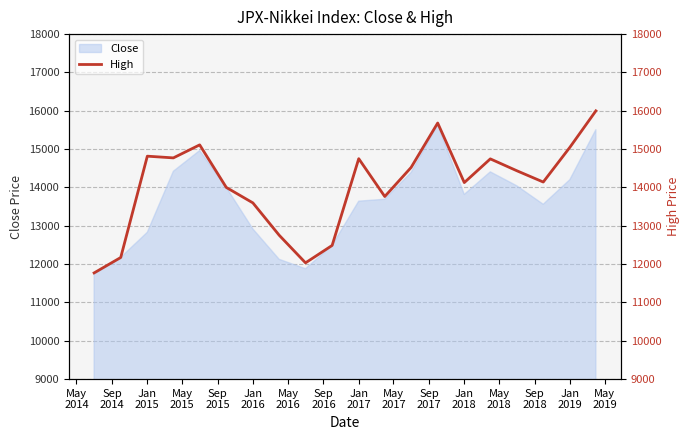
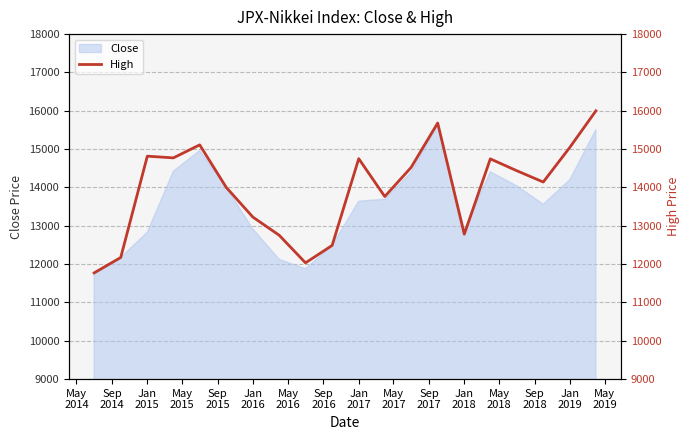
  {
    "Close": {
      "Jan 2015": 12800,
      "Jan 2016": 12900,
      "Jan 2017": 13600,
-     "Jan 2018": 13800,
+     "Jan 2018": 12900,
      "Jan 2019": 14200
    },
    "High": {
      "Jan 2015": 14800,
-     "Jan 2016": 13600,
+     "Jan 2016": 13200,
      "Jan 2017": 14800,
-     "Jan 2018": 14100,
+     "Jan 2018": 12800,
      "Jan 2019": 15000
    }
  }
